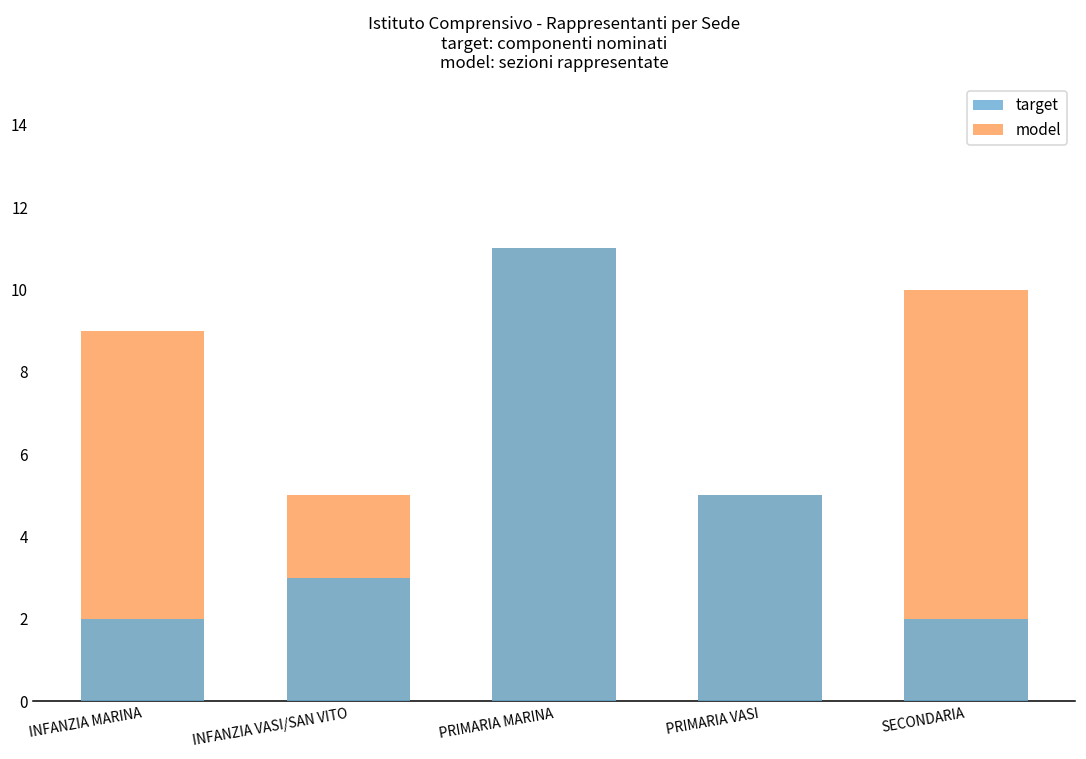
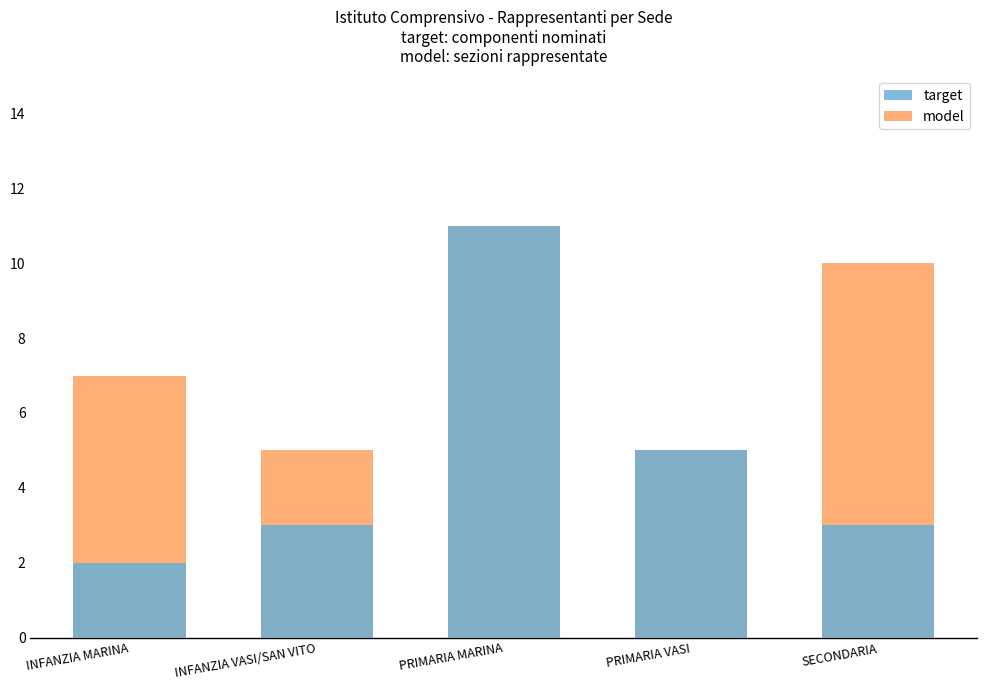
  {
    "target": {
      "PRIMARIA MARINA": 11,
      "PRIMARIA VASI": 5,
-     "SECONDARIA": 2
+     "SECONDARIA": 3
    },
    "model": {
-     "INFANZIA MARINA": 9,
+     "INFANZIA MARINA": 7,
      "INFANZIA VASI/SAN VITO": 5,
      "PRIMARIA MARINA": 11,
      "PRIMARIA VASI": 5,
      "SECONDARIA": 10
    }
  }
